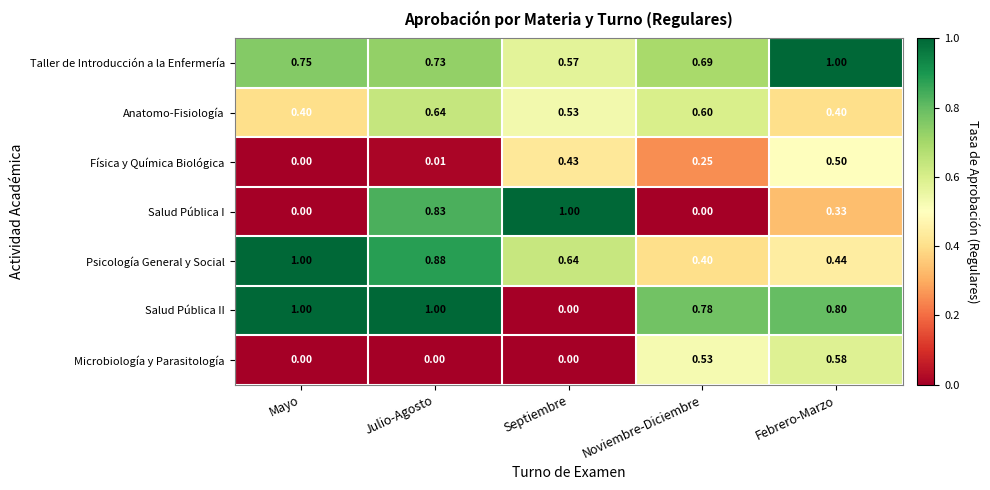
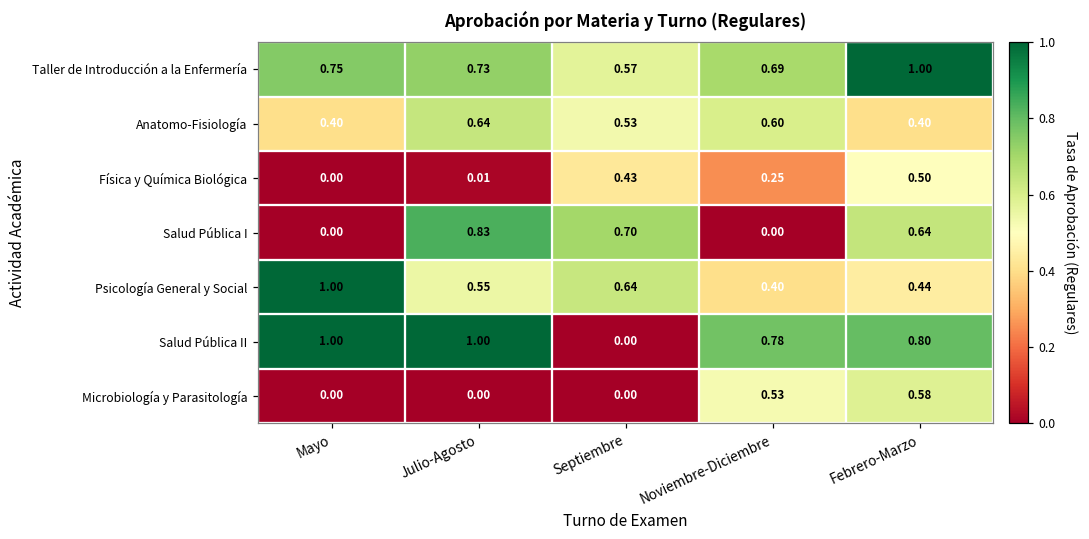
  {
    "Taller de Introducción a la Enfermería": {
      "Mayo": 0.75,
      "Julio-Agosto": 0.73,
      "Septiembre": 0.57,
      "Noviembre-Diciembre": 0.69,
      "Febrero-Marzo": 1.00
    },
    "Anatomo-Fisiología": {
      "Mayo": 0.40,
      "Julio-Agosto": 0.64,
      "Septiembre": 0.53,
      "Noviembre-Diciembre": 0.60,
      "Febrero-Marzo": 0.40
    },
    "Física y Química Biológica": {
      "Mayo": 0.00,
      "Julio-Agosto": 0.01,
      "Septiembre": 0.43,
      "Noviembre-Diciembre": 0.25,
      "Febrero-Marzo": 0.50
    },
    "Salud Pública I": {
      "Mayo": 0.00,
      "Julio-Agosto": 0.83,
-     "Septiembre": 1.00,
+     "Septiembre": 0.70,
      "Noviembre-Diciembre": 0.00,
-     "Febrero-Marzo": 0.33
+     "Febrero-Marzo": 0.64
    },
    "Psicología General y Social": {
      "Mayo": 1.00,
-     "Julio-Agosto": 0.88,
+     "Julio-Agosto": 0.55,
      "Septiembre": 0.64,
      "Noviembre-Diciembre": 0.40,
      "Febrero-Marzo": 0.44
    },
    "Salud Pública II": {
      "Mayo": 1.00,
      "Julio-Agosto": 1.00,
      "Septiembre": 0.00,
      "Noviembre-Diciembre": 0.78,
      "Febrero-Marzo": 0.80
    },
    "Microbiología y Parasitología": {
      "Mayo": 0.00,
      "Julio-Agosto": 0.00,
      "Septiembre": 0.00,
      "Noviembre-Diciembre": 0.53,
      "Febrero-Marzo": 0.58
    }
  }
